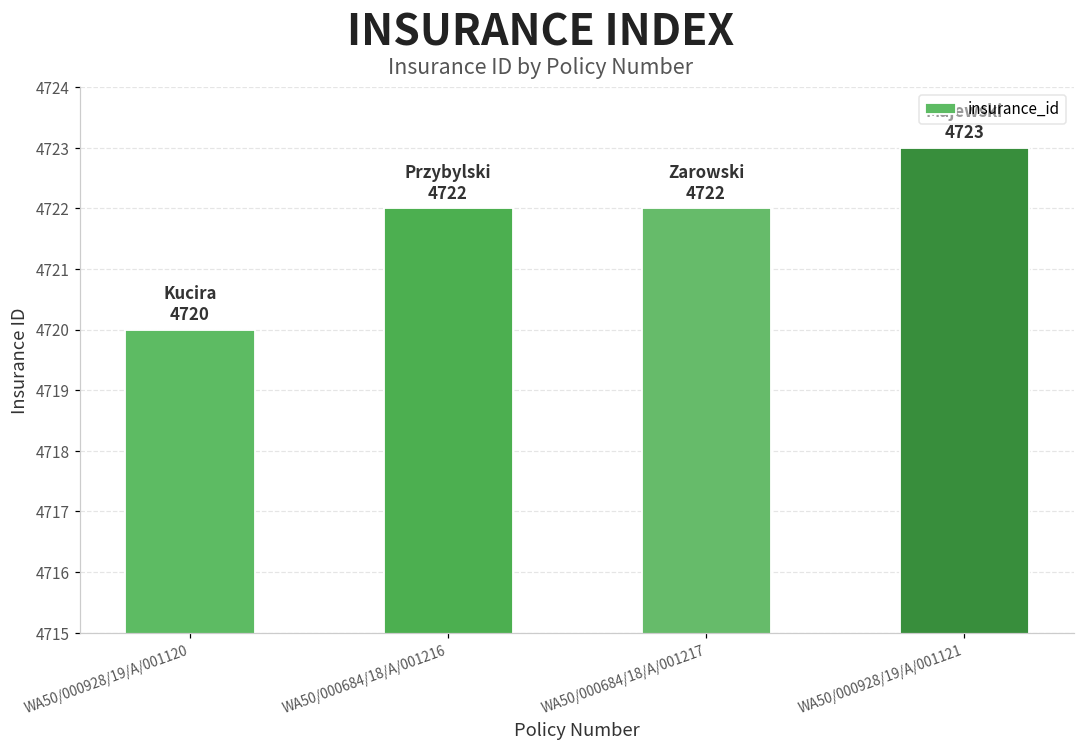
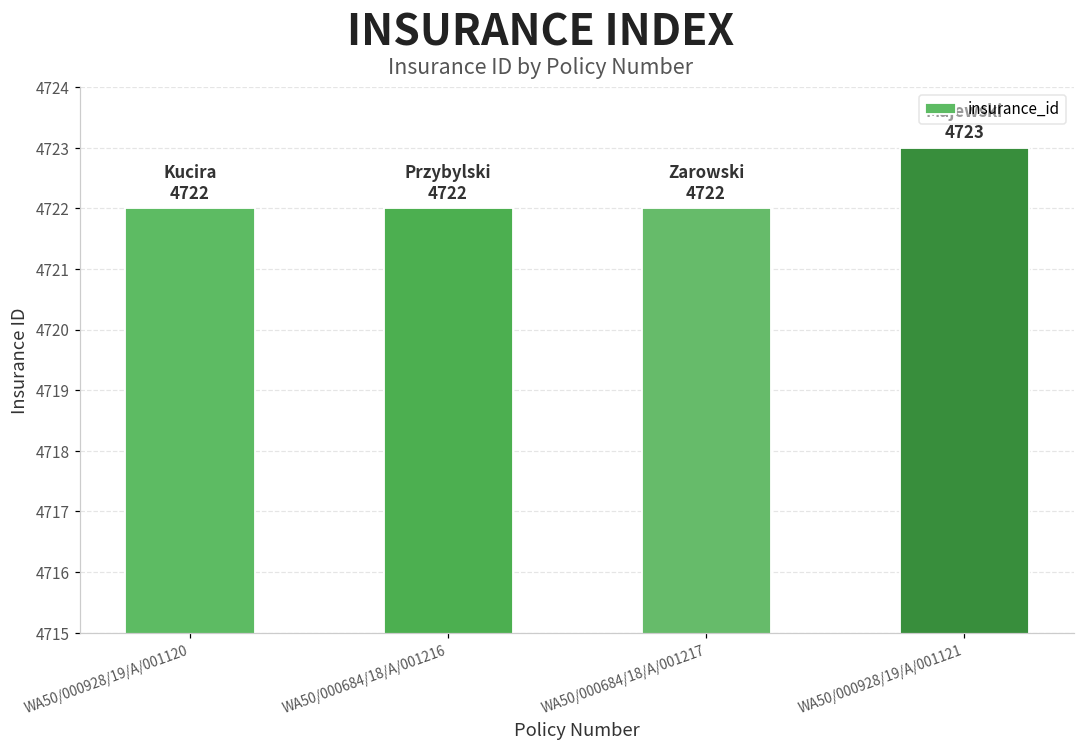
  {
-   "WA50/000928/19/A/001120": 4720,
+   "WA50/000928/19/A/001120": 4722,
    "WA50/000684/18/A/001216": 4722,
    "WA50/000684/18/A/001217": 4722
  }
